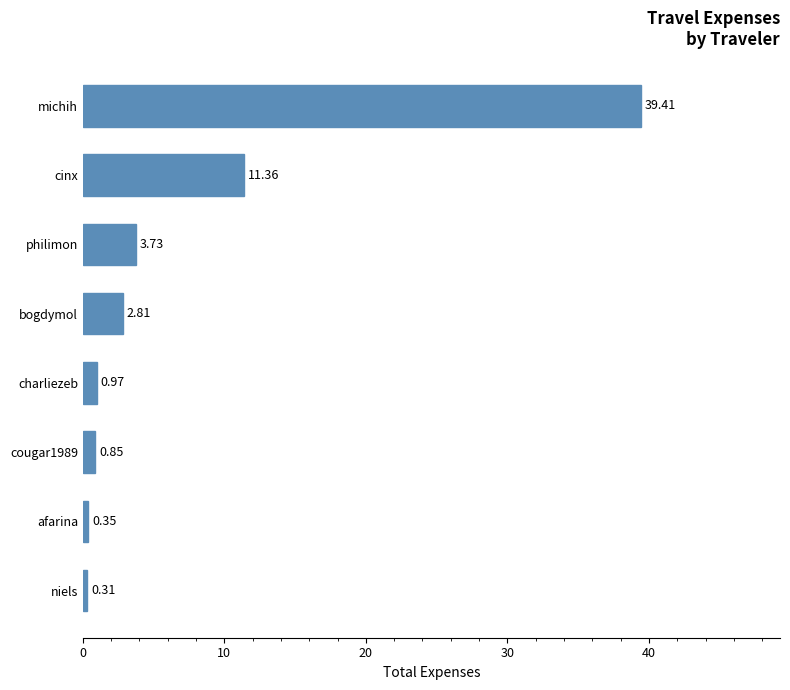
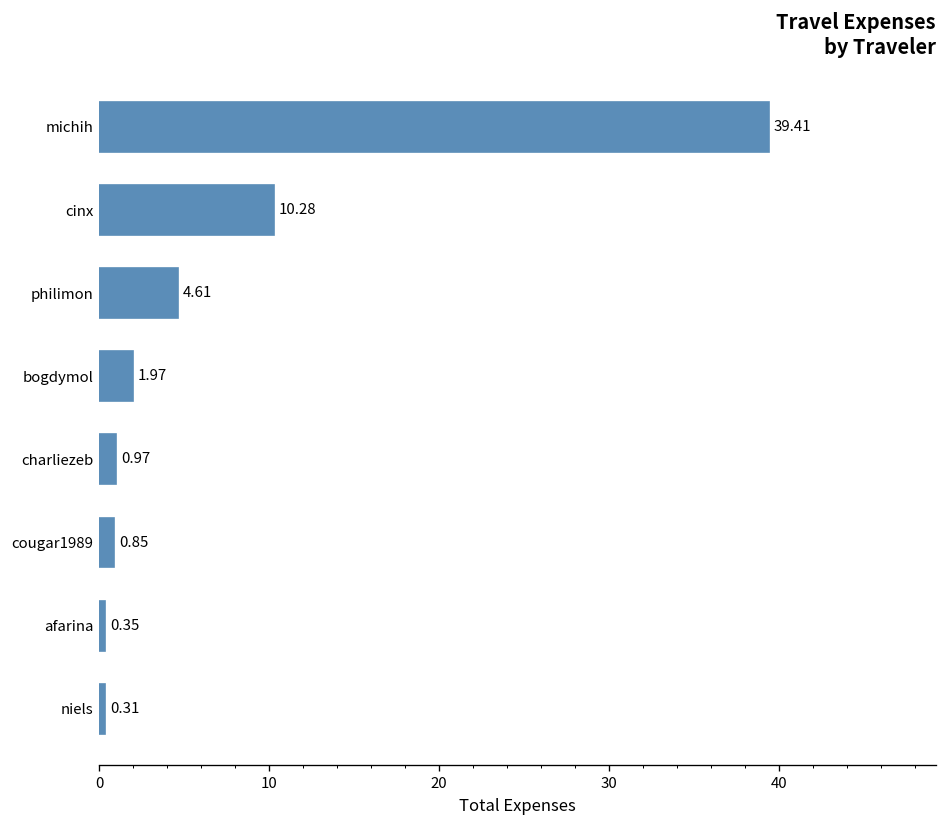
  {
    "michih": 39.41,
-   "cinx": 11.36,
-   "philimon": 3.73,
-   "bogdymol": 2.81,
+   "cinx": 10.28,
+   "philimon": 4.61,
+   "bogdymol": 1.97,
    "charliezeb": 0.97,
    "cougar1989": 0.85,
    "afarina": 0.35,
    "niels": 0.31
  }
